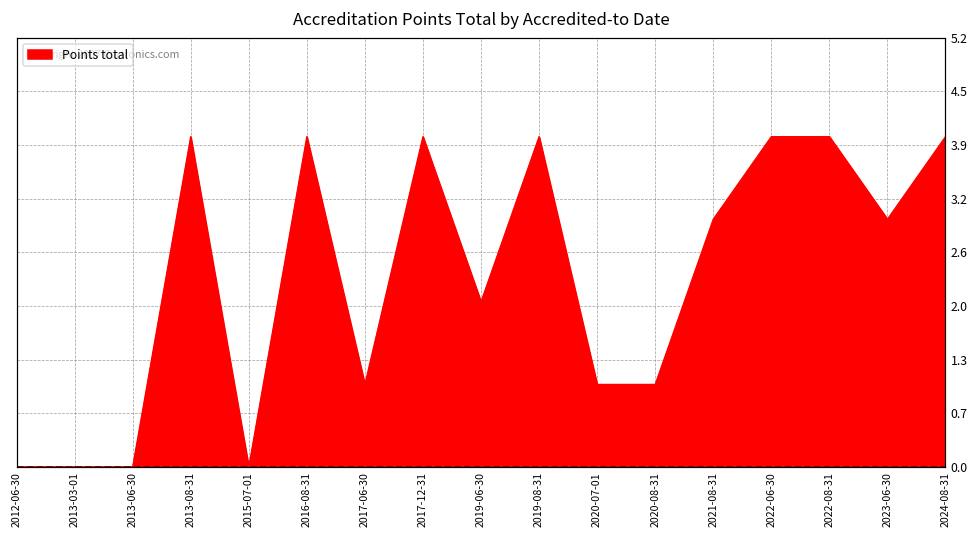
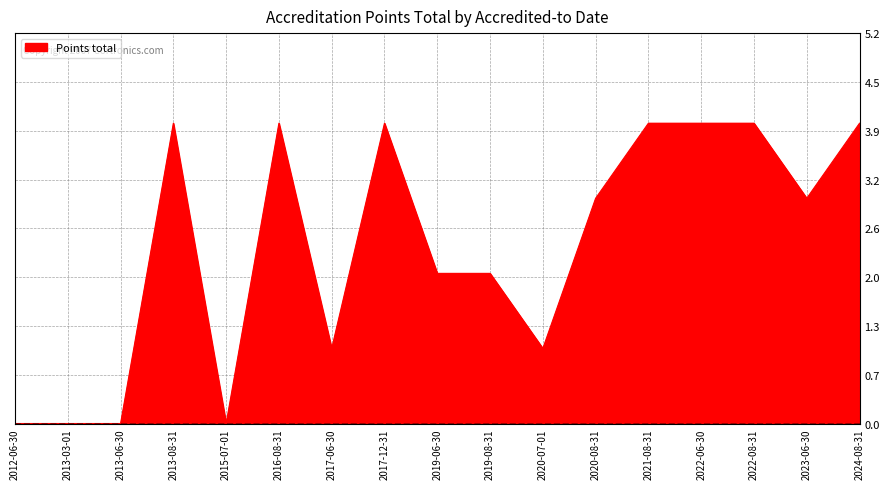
  {
    "2012-06-30": 0,
    "2013-03-01": 0,
    "2013-06-30": 0,
    "2013-08-31": 4,
    "2015-07-01": 0,
    "2016-08-31": 4,
    "2017-06-30": 1,
    "2017-12-31": 4,
    "2019-06-30": 2,
-   "2019-08-31": 4,
+   "2019-08-31": 2,
    "2020-07-01": 1,
-   "2020-08-31": 1,
-   "2021-08-31": 3,
+   "2020-08-31": 3,
+   "2021-08-31": 4,
    "2022-06-30": 4,
    "2022-08-31": 4,
    "2023-06-30": 3,
    "2024-08-31": 4
  }
